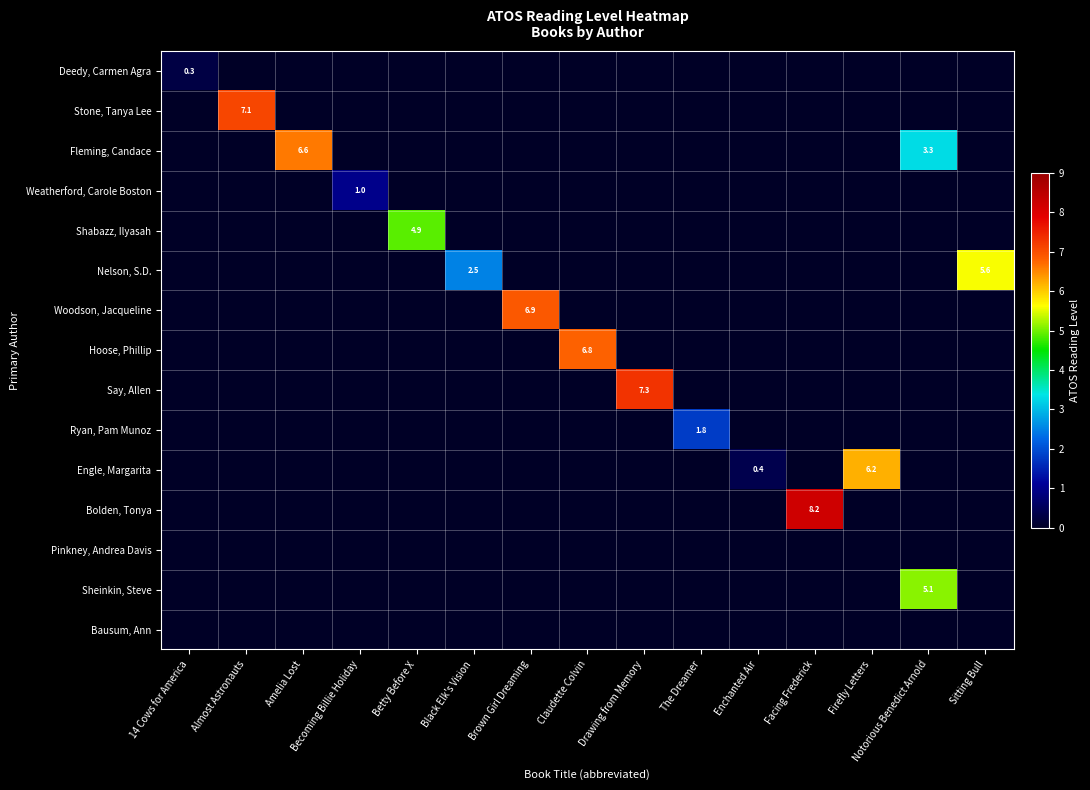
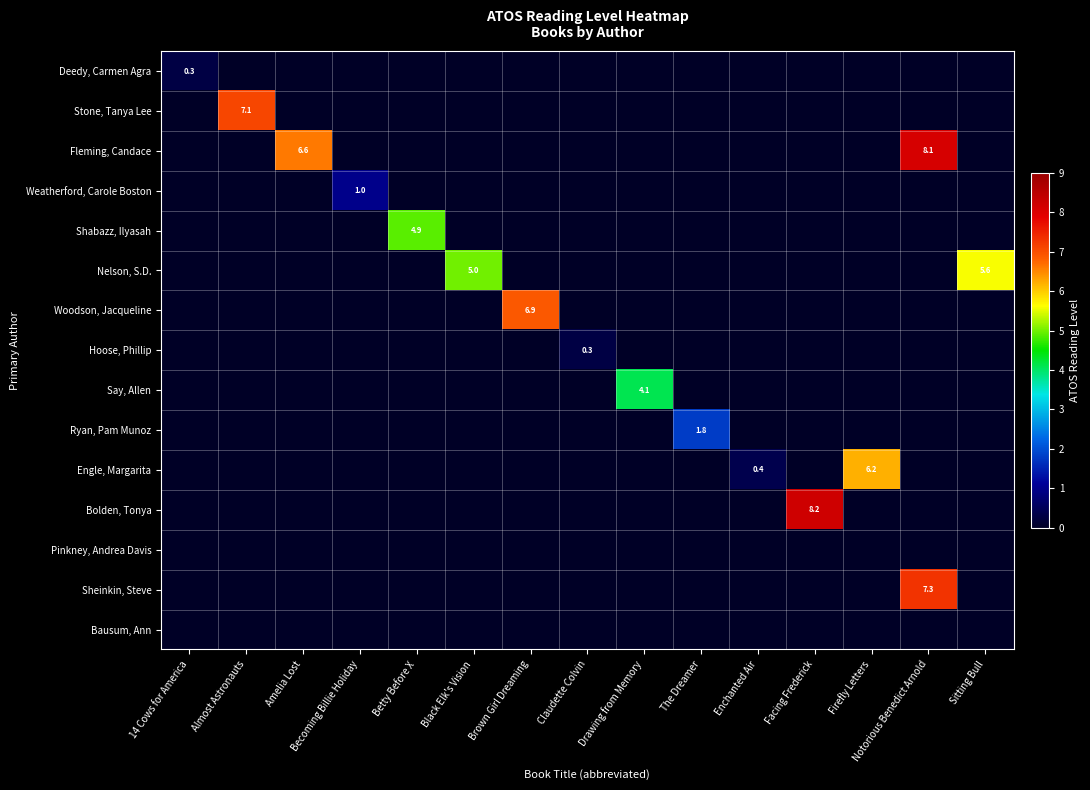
  {
    "Deedy, Carmen Agra": {
      "14 Cows for America": 0.3
    },
    "Stone, Tanya Lee": {
      "Almost Astronauts": 7.1
    },
    "Fleming, Candace": {
      "Amelia Lost": 6.6,
-     "Notorious Benedict Arnold": 3.3
+     "Notorious Benedict Arnold": 8.1
    },
    "Weatherford, Carole Boston": {
      "Becoming Billie Holiday": 1.0
    },
    "Shabazz, Ilyasah": {
      "Betty Before X": 4.9
    },
    "Nelson, S.D.": {
-     "Black Elk's Vision": 2.5,
+     "Black Elk's Vision": 5.0,
      "Sitting Bull": 5.6
    },
    "Woodson, Jacqueline": {
      "Brown Girl Dreaming": 6.9
    },
    "Hoose, Phillip": {
-     "Claudette Colvin": 6.8
+     "Claudette Colvin": 0.3
    },
    "Say, Allen": {
-     "Drawing from Memory": 7.3
+     "Drawing from Memory": 4.1
    },
    "Ryan, Pam Munoz": {
      "The Dreamer": 1.8
    },
    "Engle, Margarita": {
      "Enchanted Air": 0.4,
      "Firefly Letters": 6.2
    },
    "Bolden, Tonya": {
      "Facing Frederick": 8.2
    },
    "Sheinkin, Steve": {
-     "Notorious Benedict Arnold": 5.1
+     "Notorious Benedict Arnold": 7.3
    }
  }
